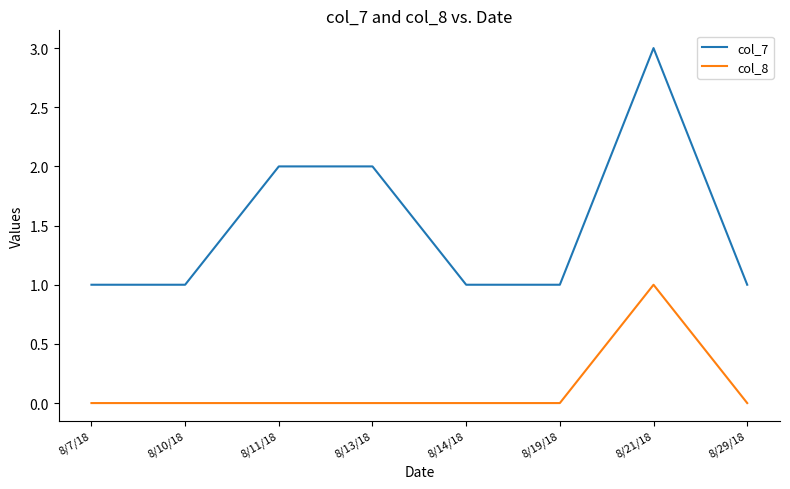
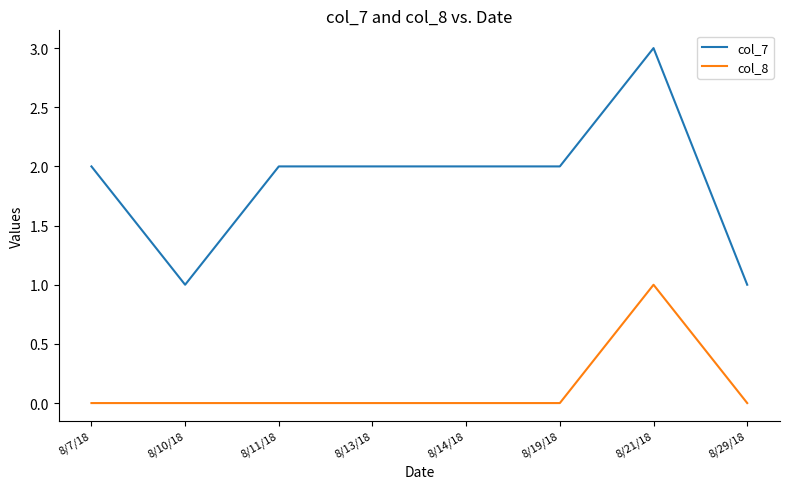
  {
    "col_7": {
-     "8/7/18": 1,
+     "8/7/18": 2,
      "8/10/18": 1,
      "8/11/18": 2,
      "8/13/18": 2,
-     "8/14/18": 1,
-     "8/19/18": 1,
+     "8/14/18": 2,
+     "8/19/18": 2,
      "8/21/18": 3,
      "8/29/18": 1
    },
    "col_8": {
      "8/7/18": 0,
      "8/10/18": 0,
      "8/11/18": 0,
      "8/13/18": 0,
      "8/14/18": 0,
      "8/19/18": 0,
      "8/21/18": 1,
      "8/29/18": 0
    }
  }
